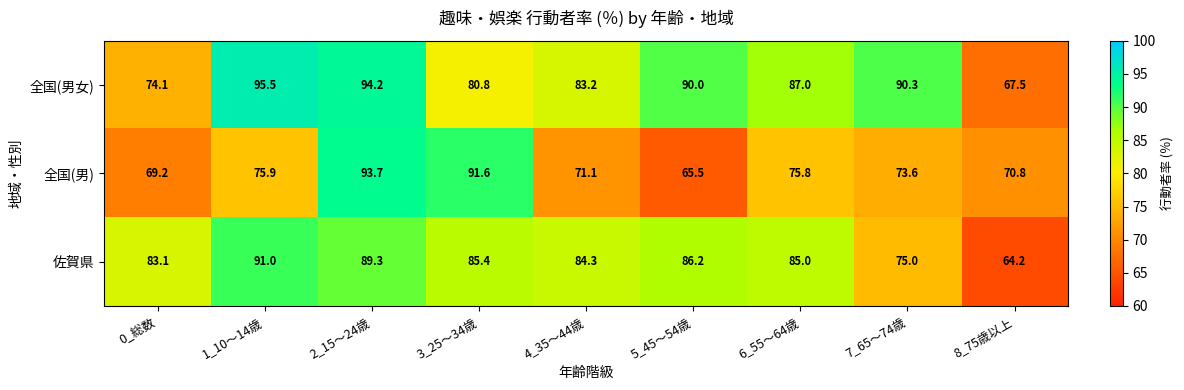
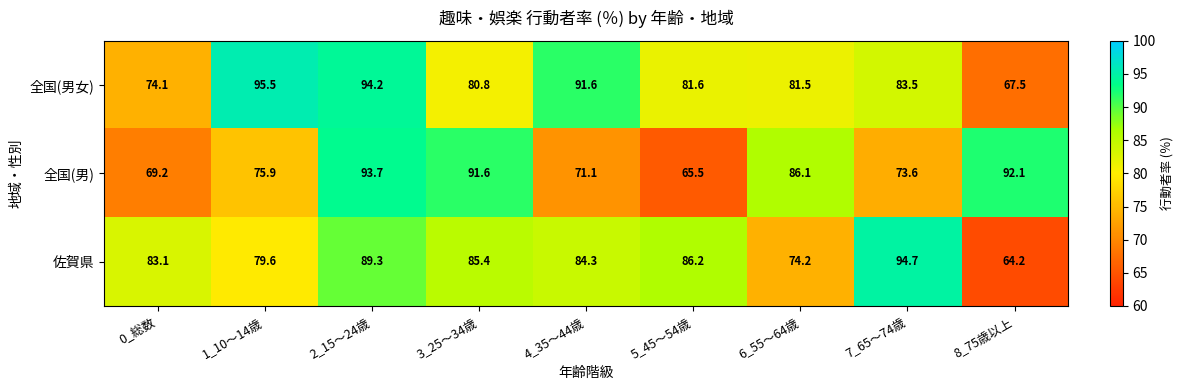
  {
    "全国(男女)": {
      "0_総数": 74.1,
      "1_10～14歳": 95.5,
      "2_15～24歳": 94.2,
      "3_25～34歳": 80.8,
-     "4_35～44歳": 83.2,
-     "5_45～54歳": 90.0,
-     "6_55～64歳": 87.0,
-     "7_65～74歳": 90.3,
+     "4_35～44歳": 91.6,
+     "5_45～54歳": 81.6,
+     "6_55～64歳": 81.5,
+     "7_65～74歳": 83.5,
      "8_75歳以上": 67.5
    },
    "全国(男)": {
      "0_総数": 69.2,
      "1_10～14歳": 75.9,
      "2_15～24歳": 93.7,
      "3_25～34歳": 91.6,
      "4_35～44歳": 71.1,
      "5_45～54歳": 65.5,
-     "6_55～64歳": 75.8,
+     "6_55～64歳": 86.1,
      "7_65～74歳": 73.6,
-     "8_75歳以上": 70.8
+     "8_75歳以上": 92.1
    },
    "佐賀県": {
      "0_総数": 83.1,
-     "1_10～14歳": 91.0,
+     "1_10～14歳": 79.6,
      "2_15～24歳": 89.3,
      "3_25～34歳": 85.4,
      "4_35～44歳": 84.3,
      "5_45～54歳": 86.2,
-     "6_55～64歳": 85.0,
-     "7_65～74歳": 75.0,
+     "6_55～64歳": 74.2,
+     "7_65～74歳": 94.7,
      "8_75歳以上": 64.2
    }
  }
